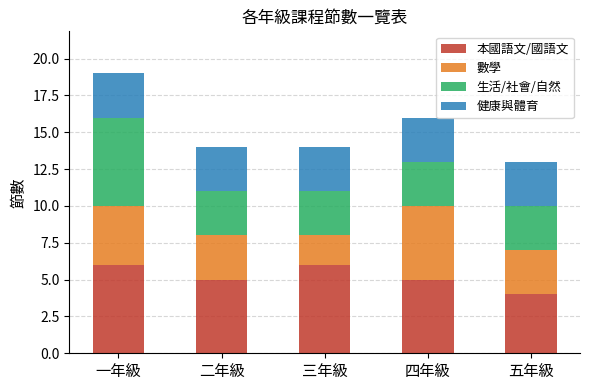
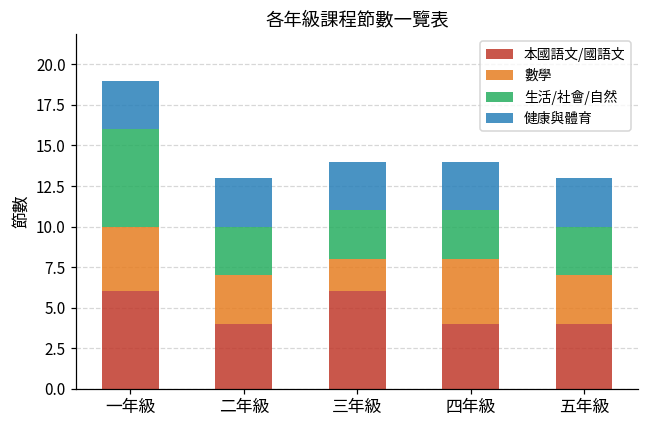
  {
    "本國語文/國語文": {
      "一年級": 6,
-     "二年級": 5,
+     "二年級": 4,
      "三年級": 6,
-     "四年級": 5,
+     "四年級": 4,
      "五年級": 4
    },
    "數學": {
      "一年級": 4,
      "二年級": 3,
      "三年級": 2,
-     "四年級": 5,
+     "四年級": 4,
      "五年級": 3
    },
    "生活/社會/自然": {
      "一年級": 6,
      "二年級": 3,
      "三年級": 3,
      "四年級": 3,
      "五年級": 3
    },
    "健康與體育": {
      "一年級": 3,
      "二年級": 3,
      "三年級": 3,
      "四年級": 3,
      "五年級": 3
    }
  }
